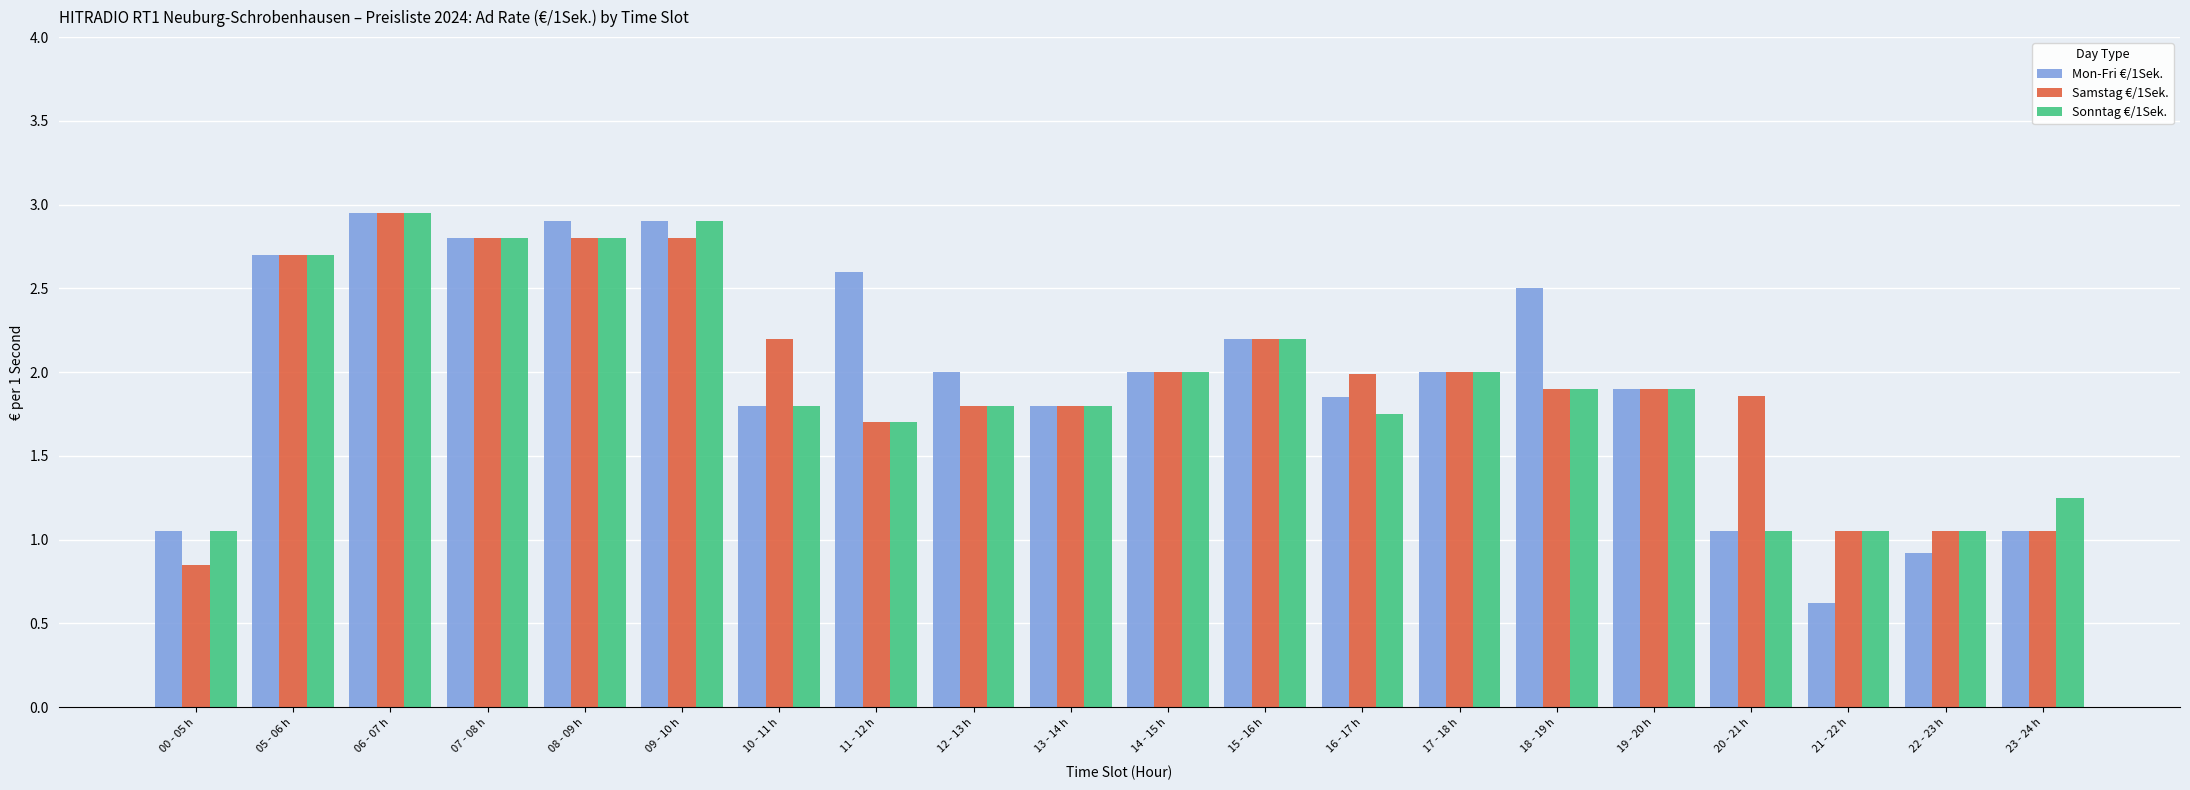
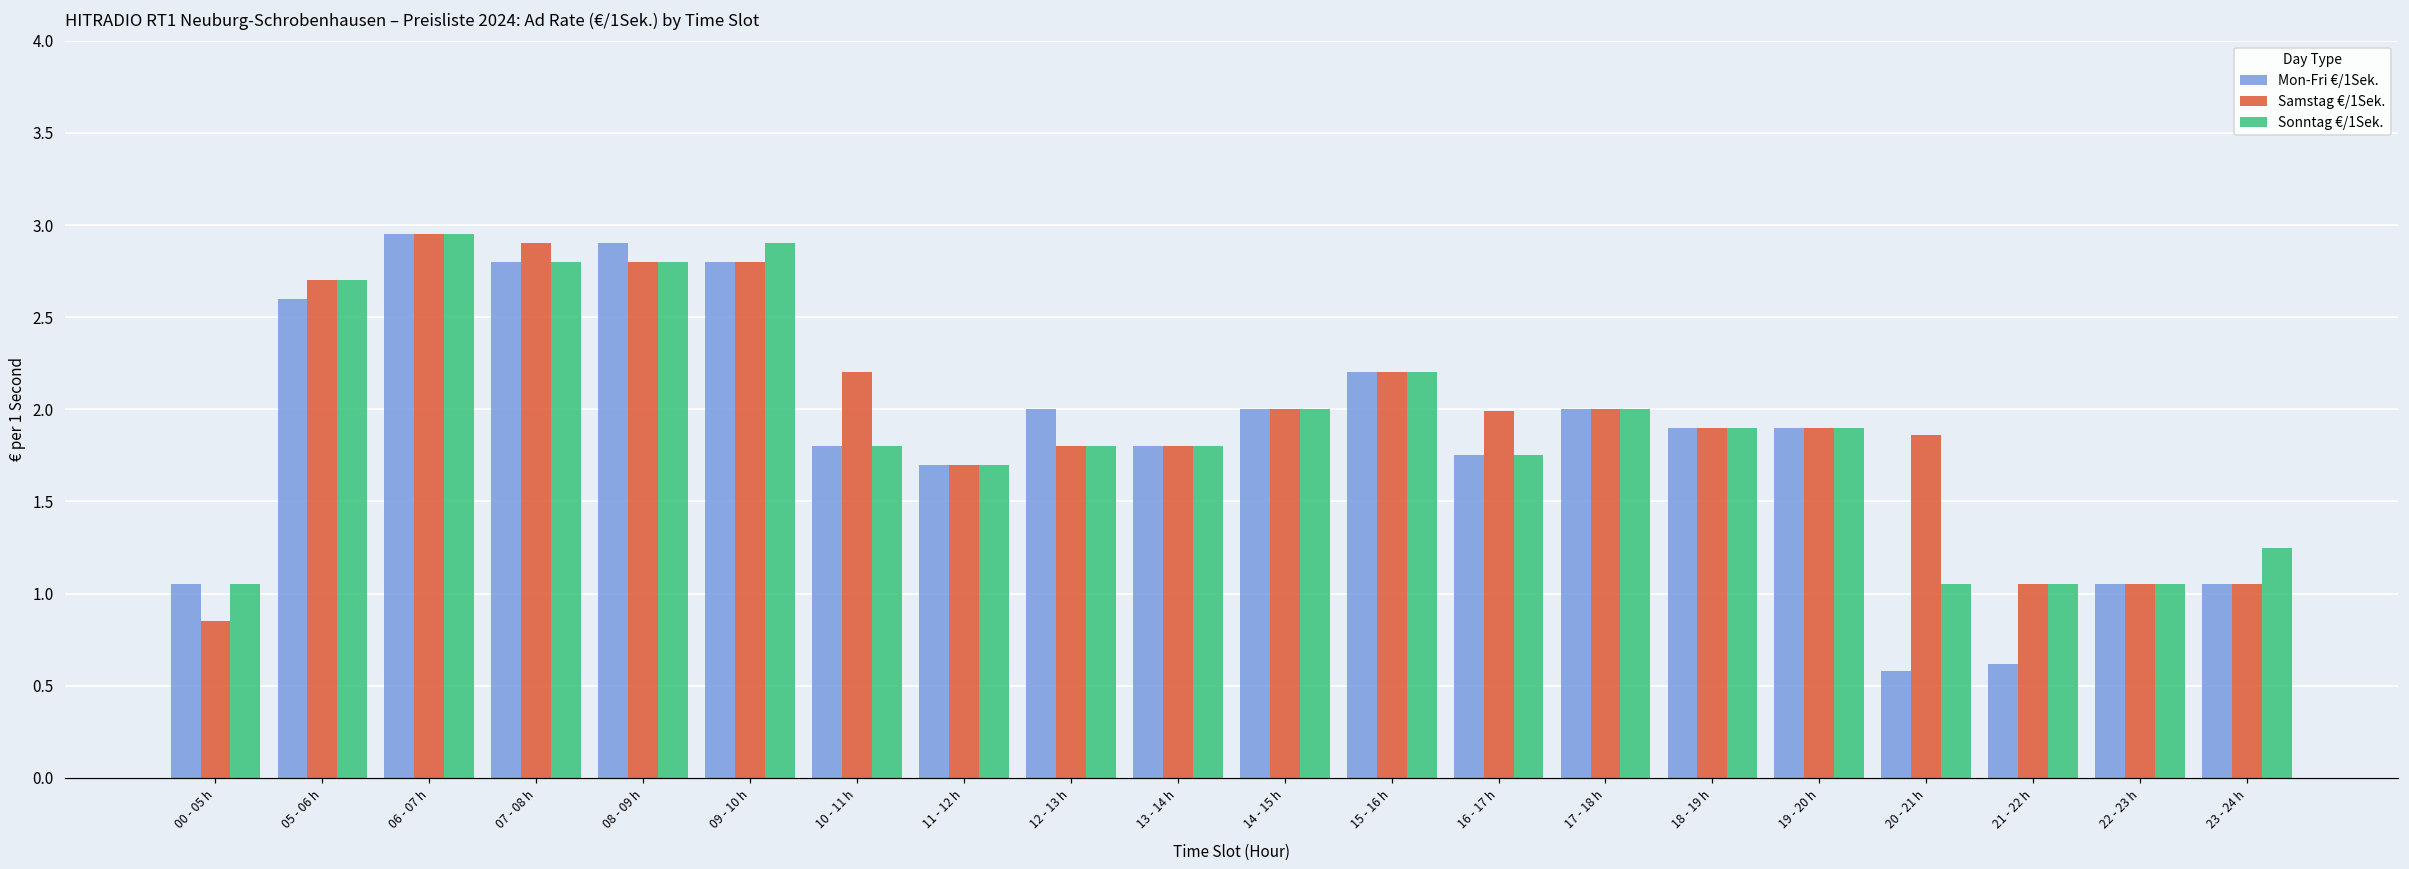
  {
    "Mon-Fri €/1Sek.": {
      "00 - 05 h": 1.05,
-     "05 - 06 h": 2.7,
+     "05 - 06 h": 2.6,
      "06 - 07 h": 2.95,
      "07 - 08 h": 2.80,
      "08 - 09 h": 2.90,
-     "09 - 10 h": 2.9,
+     "09 - 10 h": 2.8,
      "10 - 11 h": 1.80,
-     "11 - 12 h": 2.6,
+     "11 - 12 h": 1.7,
      "12 - 13 h": 2.00,
      "13 - 14 h": 1.80,
      "14 - 15 h": 2.00,
      "15 - 16 h": 2.20,
-     "16 - 17 h": 1.85,
+     "16 - 17 h": 1.75,
      "17 - 18 h": 2.00,
-     "18 - 19 h": 2.5,
+     "18 - 19 h": 1.9,
      "19 - 20 h": 1.90,
-     "20 - 21 h": 1.05,
+     "20 - 21 h": 0.58,
      "21 - 22 h": 0.62,
-     "22 - 23 h": 0.92,
+     "22 - 23 h": 1.05,
      "23 - 24 h": 1.05
    },
    "Samstag €/1Sek.": {
      "00 - 05 h": 0.85,
      "05 - 06 h": 2.7,
      "06 - 07 h": 2.95,
-     "07 - 08 h": 2.8,
+     "07 - 08 h": 2.9,
      "08 - 09 h": 2.8,
      "09 - 10 h": 2.8,
      "10 - 11 h": 2.2,
      "11 - 12 h": 1.7,
      "12 - 13 h": 1.8,
      "13 - 14 h": 1.8,
      "14 - 15 h": 2.0,
      "15 - 16 h": 2.2,
      "16 - 17 h": 2.0,
      "17 - 18 h": 2.0,
      "18 - 19 h": 1.9,
      "19 - 20 h": 1.9,
      "20 - 21 h": 1.86,
      "21 - 22 h": 1.05,
      "22 - 23 h": 1.05,
      "23 - 24 h": 1.05
    },
    "Sonntag €/1Sek.": {
      "00 - 05 h": 1.05,
      "05 - 06 h": 2.70,
      "06 - 07 h": 2.95,
      "07 - 08 h": 2.80,
      "08 - 09 h": 2.80,
      "09 - 10 h": 2.90,
      "10 - 11 h": 1.80,
      "11 - 12 h": 1.70,
      "12 - 13 h": 1.80,
      "13 - 14 h": 1.80,
      "14 - 15 h": 2.00,
      "15 - 16 h": 2.20,
      "16 - 17 h": 1.75,
      "17 - 18 h": 2.00,
      "18 - 19 h": 1.90,
      "19 - 20 h": 1.90,
      "20 - 21 h": 1.05,
      "21 - 22 h": 1.05,
      "22 - 23 h": 1.05,
      "23 - 24 h": 1.25
    }
  }
